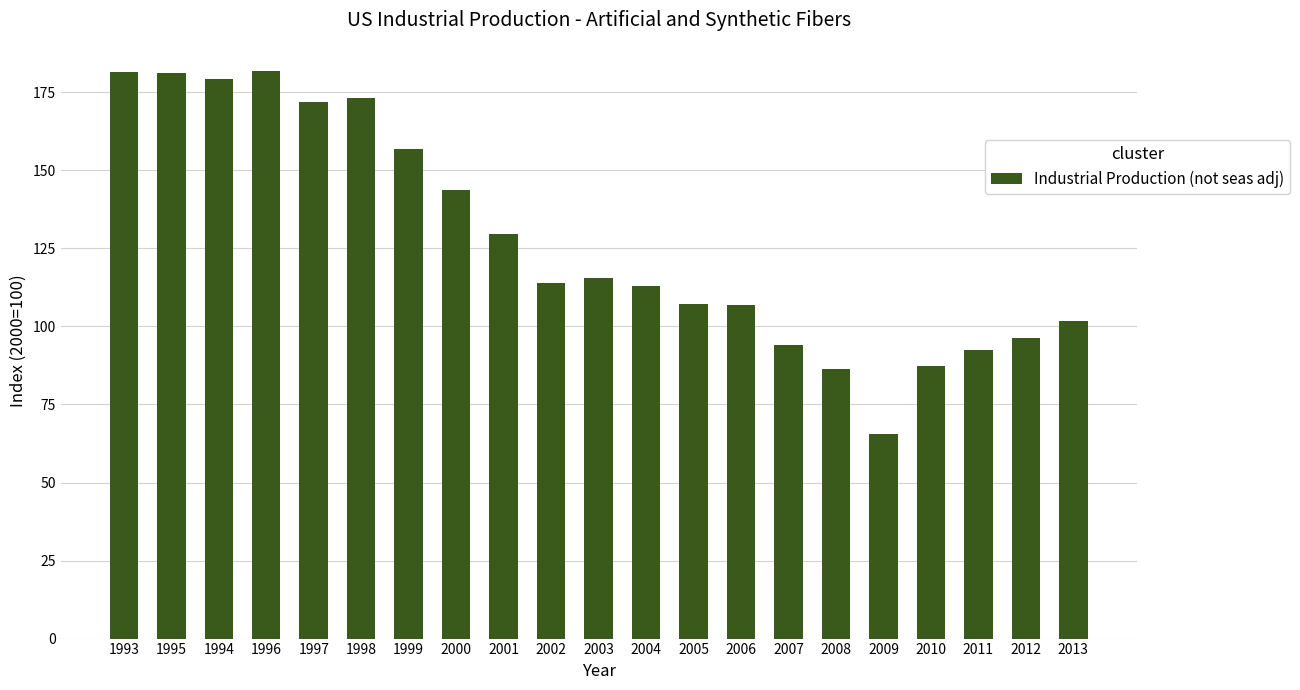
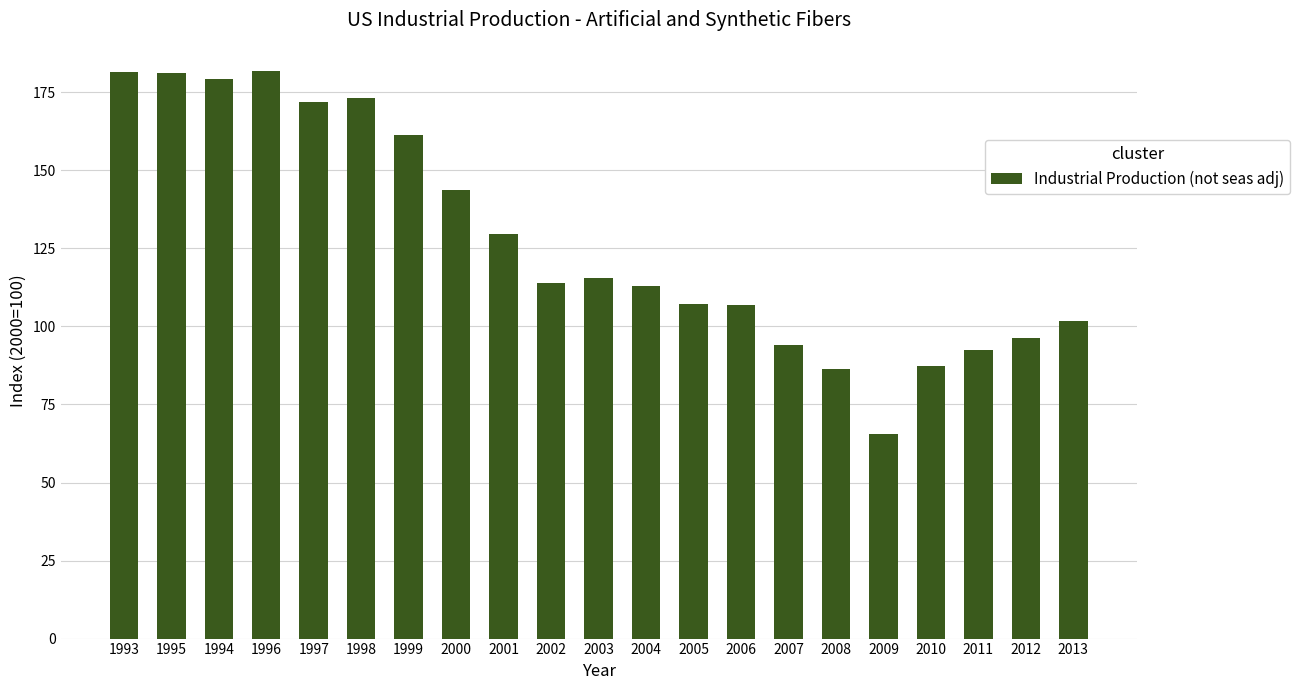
  {
    "1993": 182,
    "1995": 181,
    "1994": 179,
    "1996": 182,
    "1997": 172,
    "1998": 173,
-   "1999": 157,
+   "1999": 161,
    "2000": 144,
    "2001": 130,
    "2002": 114,
    "2003": 116,
    "2004": 113,
    "2005": 107,
    "2006": 107,
    "2007": 94,
    "2008": 86,
    "2009": 65,
    "2010": 87,
    "2011": 92,
    "2012": 96,
    "2013": 102
  }
